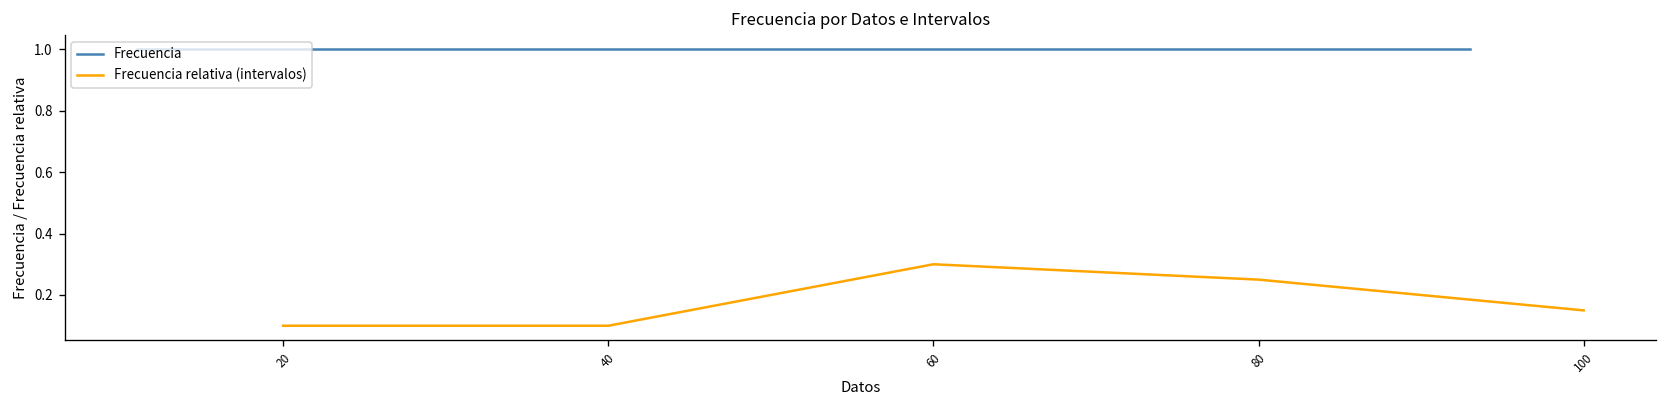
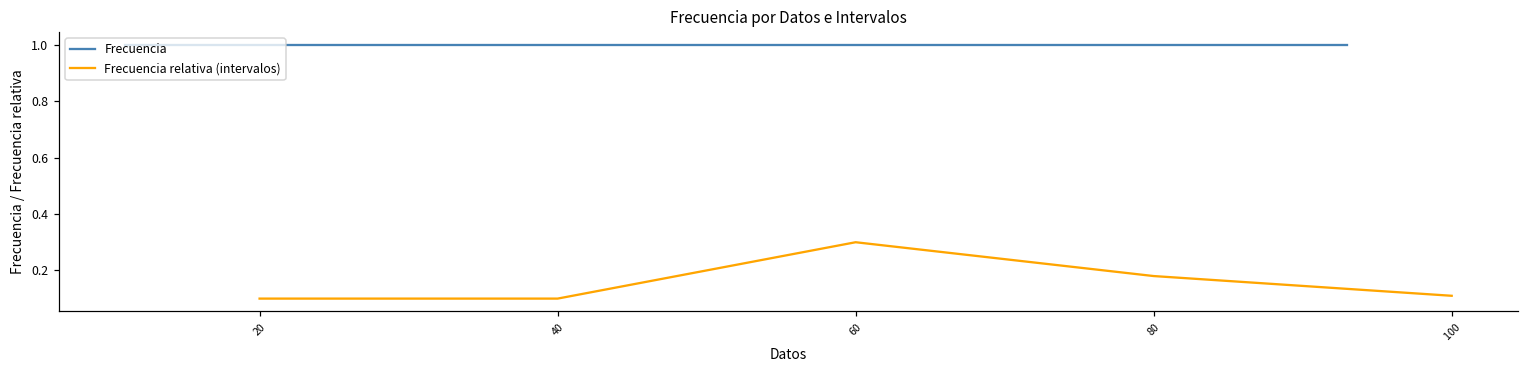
  {
    "Frecuencia": {
      "60": 1.00
    },
    "Frecuencia relativa (intervalos)": {
      "20": 0.10,
      "40": 0.10,
      "60": 0.30,
-     "80": 0.25,
-     "100": 0.15
+     "80": 0.18,
+     "100": 0.11
    }
  }
